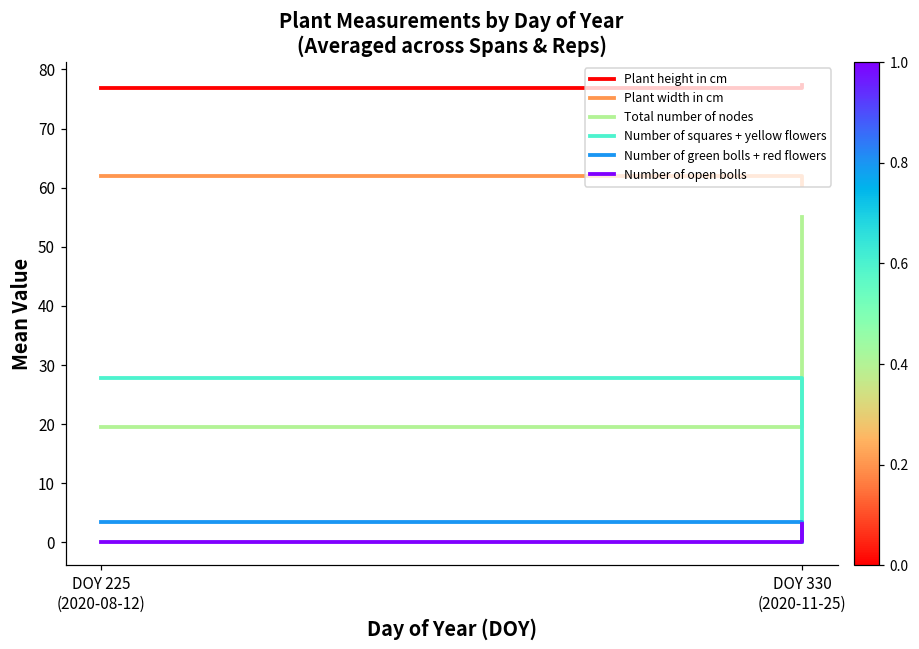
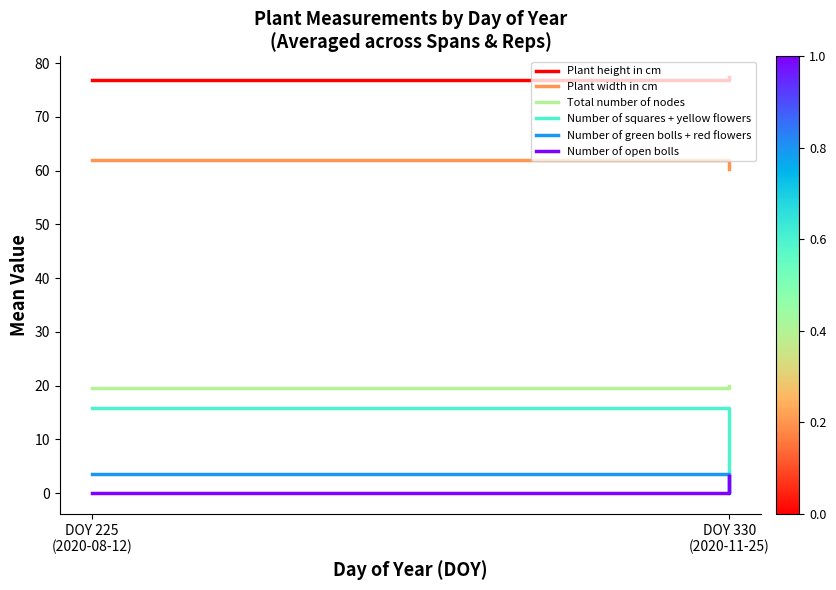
  {
    "Plant height in cm": {
      "DOY 225 (2020-08-12)": 77
    },
    "Plant width in cm": {
      "DOY 225 (2020-08-12)": 62,
      "DOY 330 (2020-11-25)": 60
    },
    "Total number of nodes": {
      "DOY 225 (2020-08-12)": 20,
-     "DOY 330 (2020-11-25)": 55
+     "DOY 330 (2020-11-25)": 20
    },
    "Number of squares + yellow flowers": {
-     "DOY 225 (2020-08-12)": 28
+     "DOY 225 (2020-08-12)": 16
    },
    "Number of green bolls + red flowers": {
      "DOY 225 (2020-08-12)": 3
    },
    "Number of open bolls": {
      "DOY 225 (2020-08-12)": 0,
      "DOY 330 (2020-11-25)": 3
    }
  }
